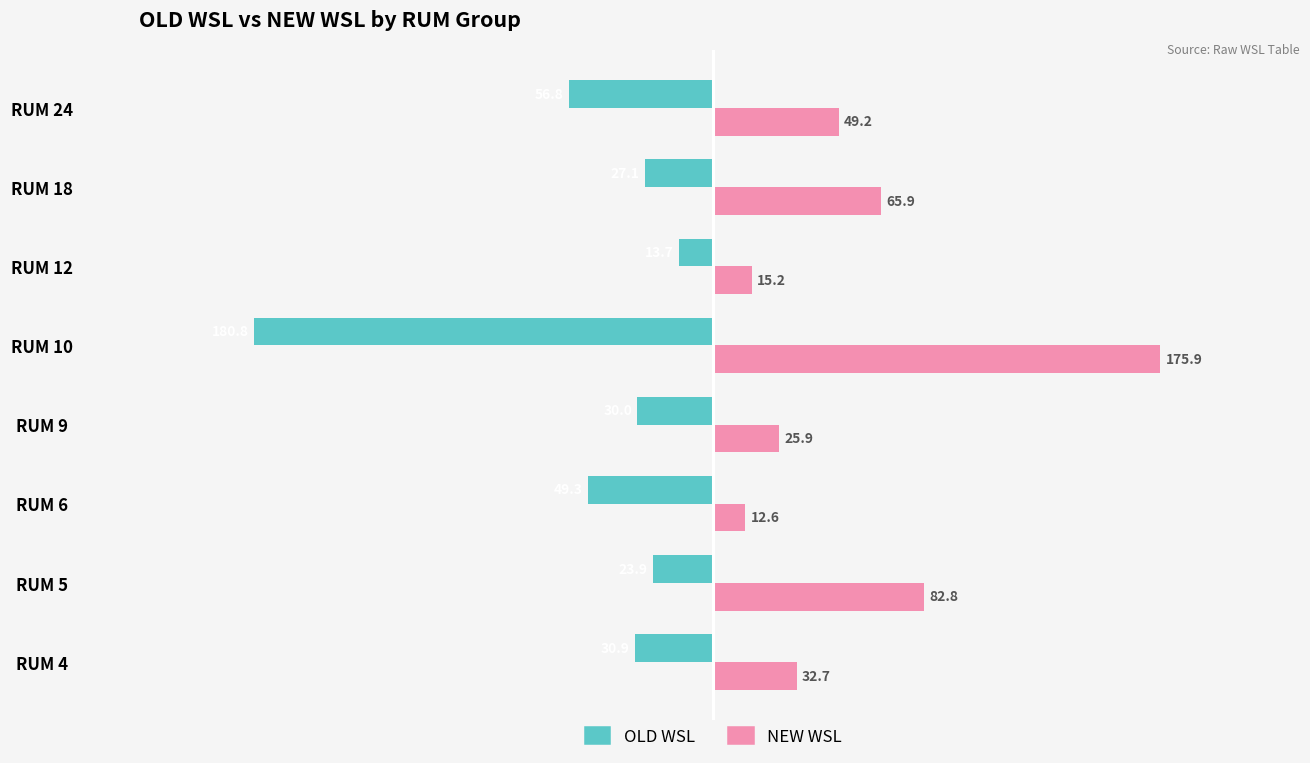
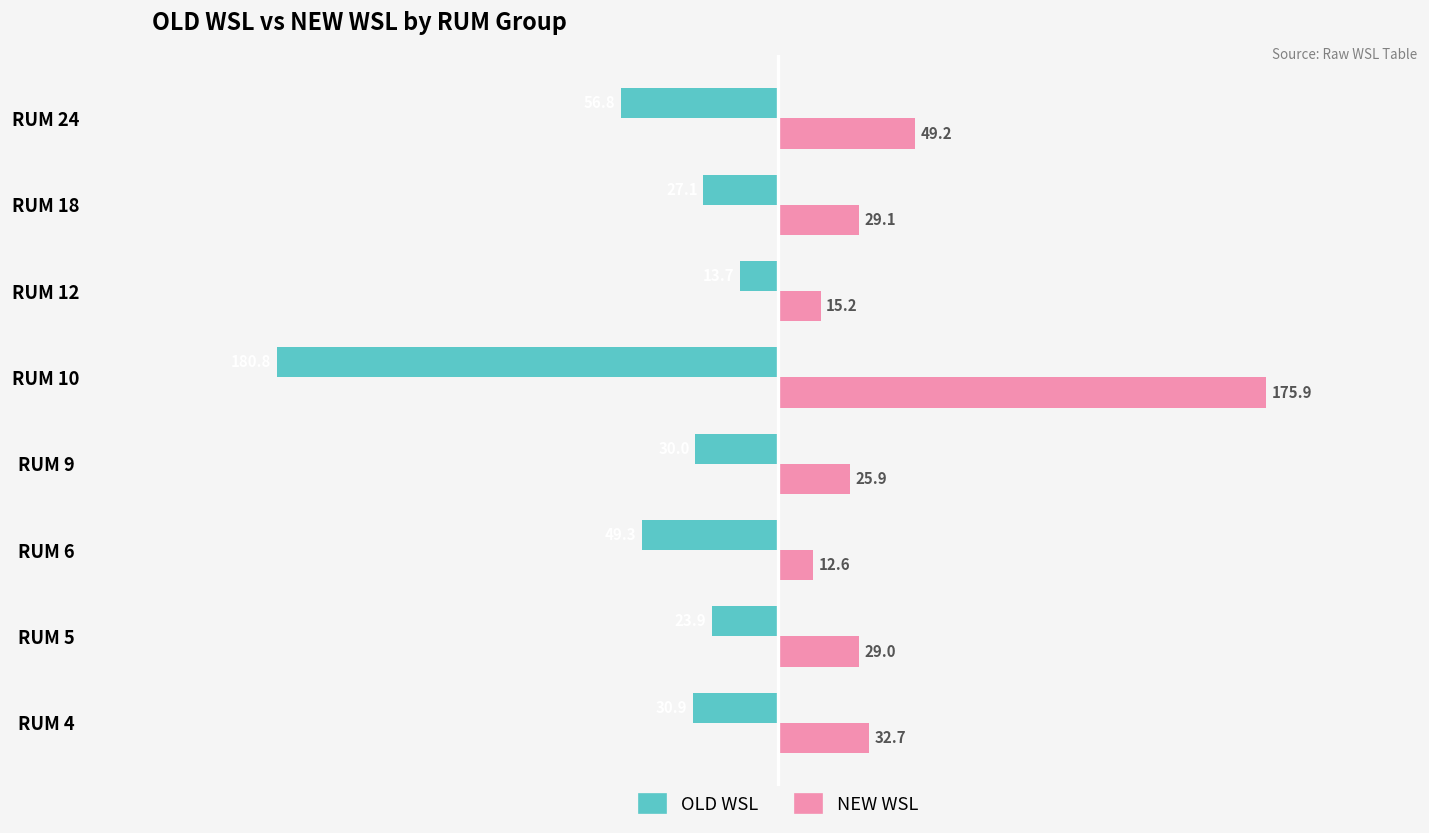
  {
    "NEW WSL": {
      "RUM 24": 49.2,
-     "RUM 18": 65.9,
+     "RUM 18": 29.1,
      "RUM 12": 15.2,
      "RUM 10": 175.9,
      "RUM 9": 25.9,
      "RUM 6": 12.6,
-     "RUM 5": 82.8,
+     "RUM 5": 29.0,
      "RUM 4": 32.7
    }
  }
